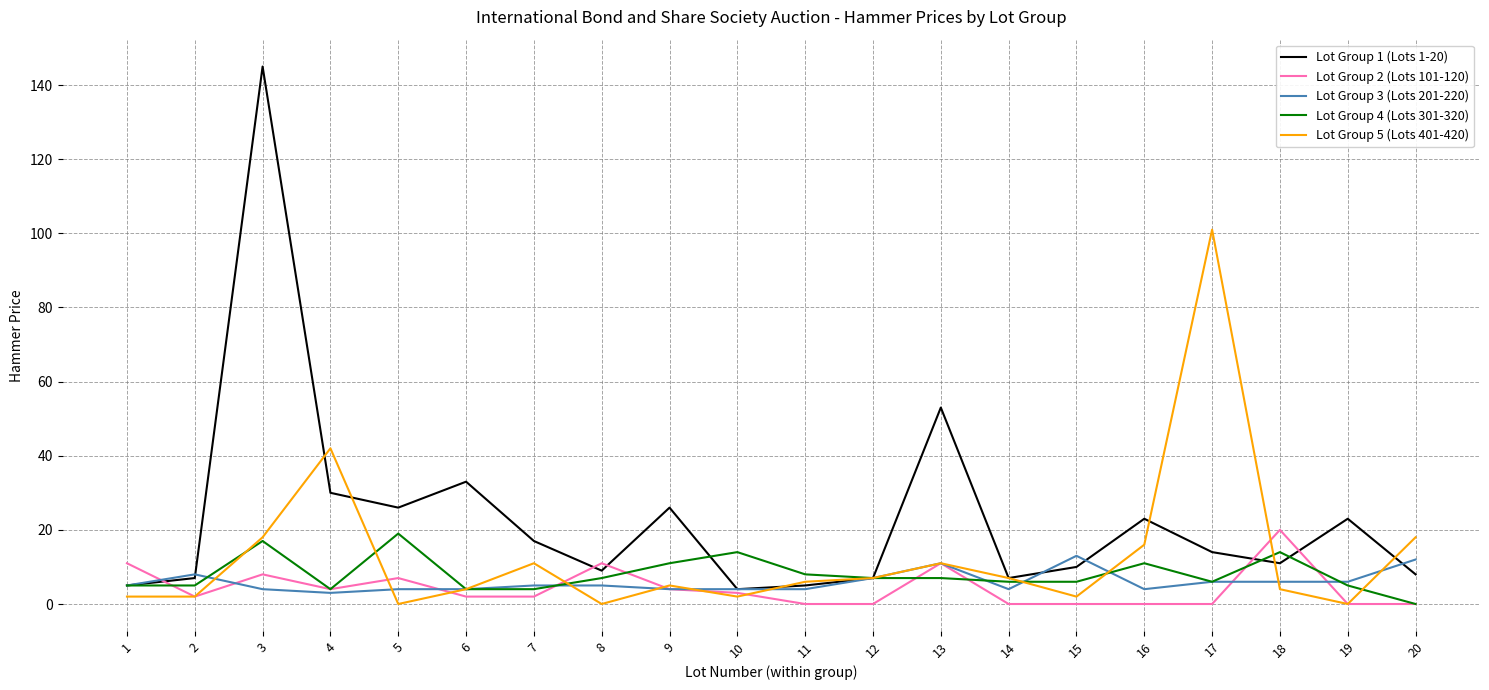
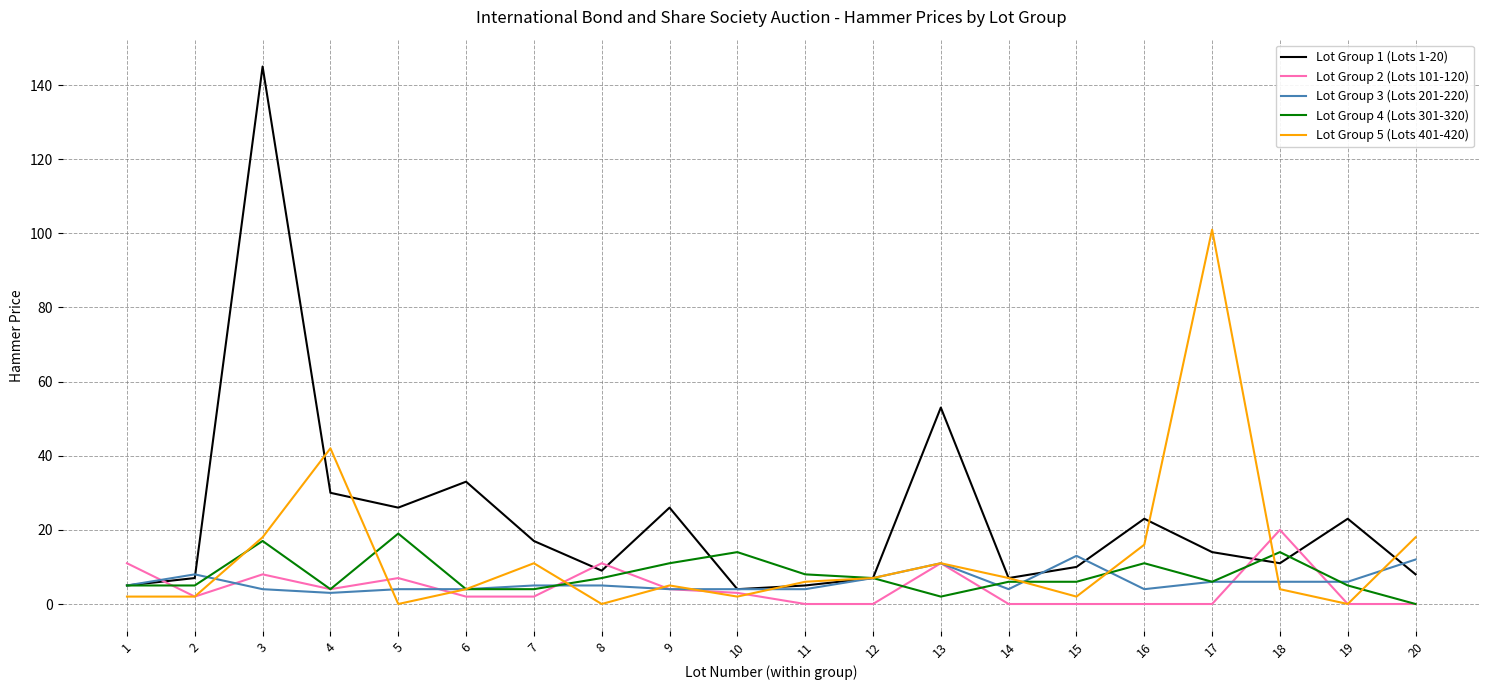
  {
    "Lot Group 1 (Lots 1-20)": {
      "2": 7,
      "3": 145,
      "4": 30,
      "5": 26,
      "6": 33,
      "7": 17,
      "8": 9,
      "9": 26,
      "11": 5,
      "13": 53,
      "15": 10,
      "16": 23,
      "17": 14,
      "18": 11,
      "19": 23,
      "20": 8
    },
    "Lot Group 2 (Lots 101-120)": {
      "1": 11,
      "3": 8,
      "5": 7,
      "6": 2,
      "7": 2,
      "8": 11,
      "10": 3,
      "11": 0,
      "12": 0,
      "14": 0,
      "15": 0,
      "16": 0,
      "17": 0,
      "18": 20
    },
    "Lot Group 3 (Lots 201-220)": {
      "2": 8,
      "3": 4,
      "4": 3,
      "5": 4,
      "7": 5,
      "8": 5,
      "11": 4,
      "14": 4,
      "15": 13,
      "16": 4,
      "18": 6,
      "19": 6,
      "20": 12
    },
    "Lot Group 4 (Lots 301-320)": {
      "2": 5,
      "3": 17,
      "5": 19,
      "7": 4,
      "8": 7,
      "9": 11,
      "10": 14,
      "11": 8,
-     "13": 7,
+     "13": 2,
      "14": 6,
      "15": 6,
      "16": 11,
      "18": 14,
      "19": 5
    },
    "Lot Group 5 (Lots 401-420)": {
      "1": 2,
      "3": 18,
      "4": 42,
      "5": 0,
      "7": 11,
      "8": 0,
      "9": 5,
      "10": 2,
      "11": 6,
      "15": 2,
      "16": 16,
      "17": 101,
      "18": 4,
      "20": 18
    }
  }
